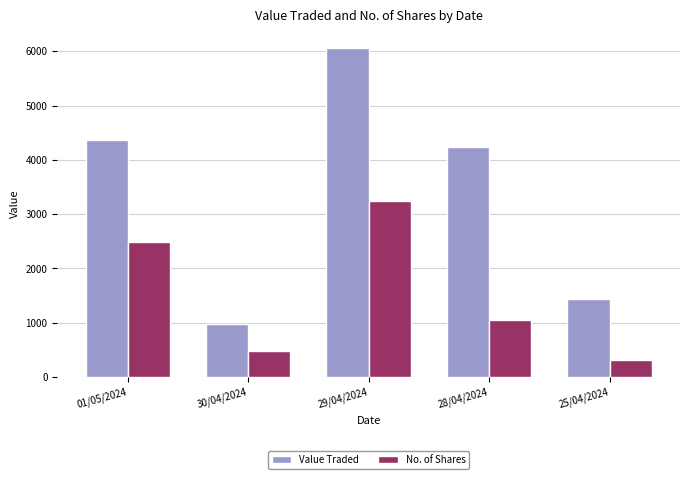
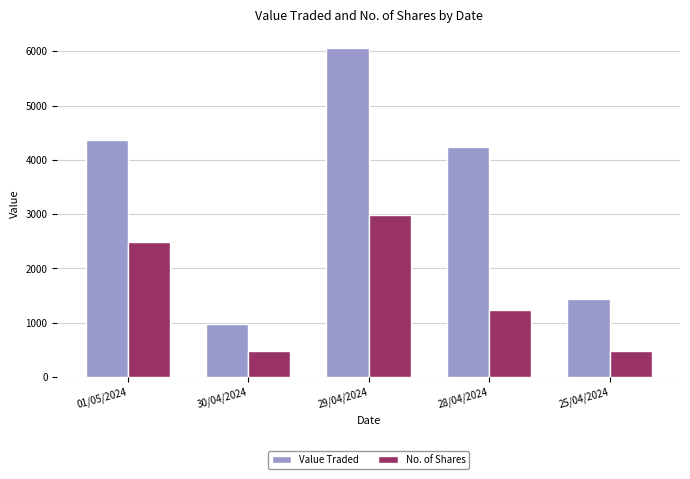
  {
    "Value Traded": {
      "01/05/2024": 4400,
      "30/04/2024": 1000,
      "29/04/2024": 6100,
      "28/04/2024": 4200,
      "25/04/2024": 1400
    },
    "No. of Shares": {
      "01/05/2024": 2500,
      "30/04/2024": 500,
-     "29/04/2024": 3200,
-     "28/04/2024": 1100,
-     "25/04/2024": 300
+     "29/04/2024": 3000,
+     "28/04/2024": 1200,
+     "25/04/2024": 500
    }
  }
